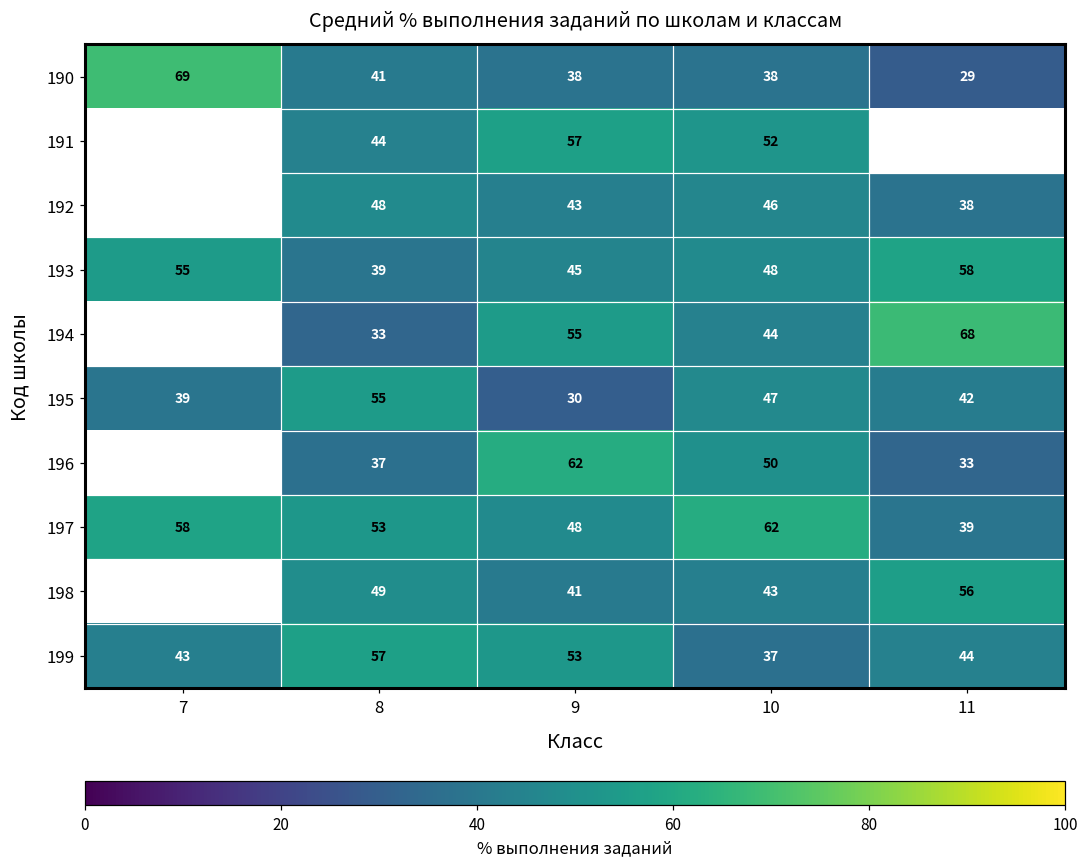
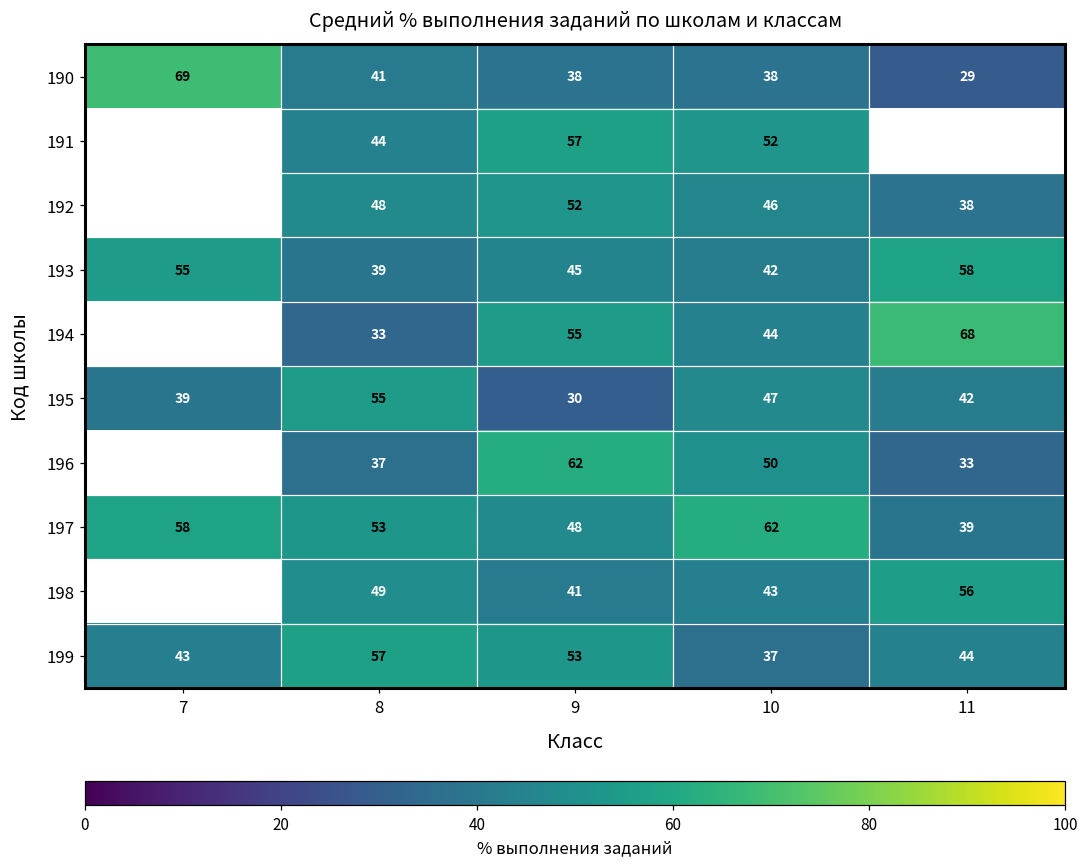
  {
    "190": {
      "7": 69,
      "8": 41,
      "9": 38,
      "10": 38,
      "11": 29
    },
    "191": {
      "8": 44,
      "9": 57,
      "10": 52
    },
    "192": {
      "8": 48,
-     "9": 43,
+     "9": 52,
      "10": 46,
      "11": 38
    },
    "193": {
      "7": 55,
      "8": 39,
      "9": 45,
-     "10": 48,
+     "10": 42,
      "11": 58
    },
    "194": {
      "8": 33,
      "9": 55,
      "10": 44,
      "11": 68
    },
    "195": {
      "7": 39,
      "8": 55,
      "9": 30,
      "10": 47,
      "11": 42
    },
    "196": {
      "8": 37,
      "9": 62,
      "10": 50,
      "11": 33
    },
    "197": {
      "7": 58,
      "8": 53,
      "9": 48,
      "10": 62,
      "11": 39
    },
    "198": {
      "8": 49,
      "9": 41,
      "10": 43,
      "11": 56
    },
    "199": {
      "7": 43,
      "8": 57,
      "9": 53,
      "10": 37,
      "11": 44
    }
  }
